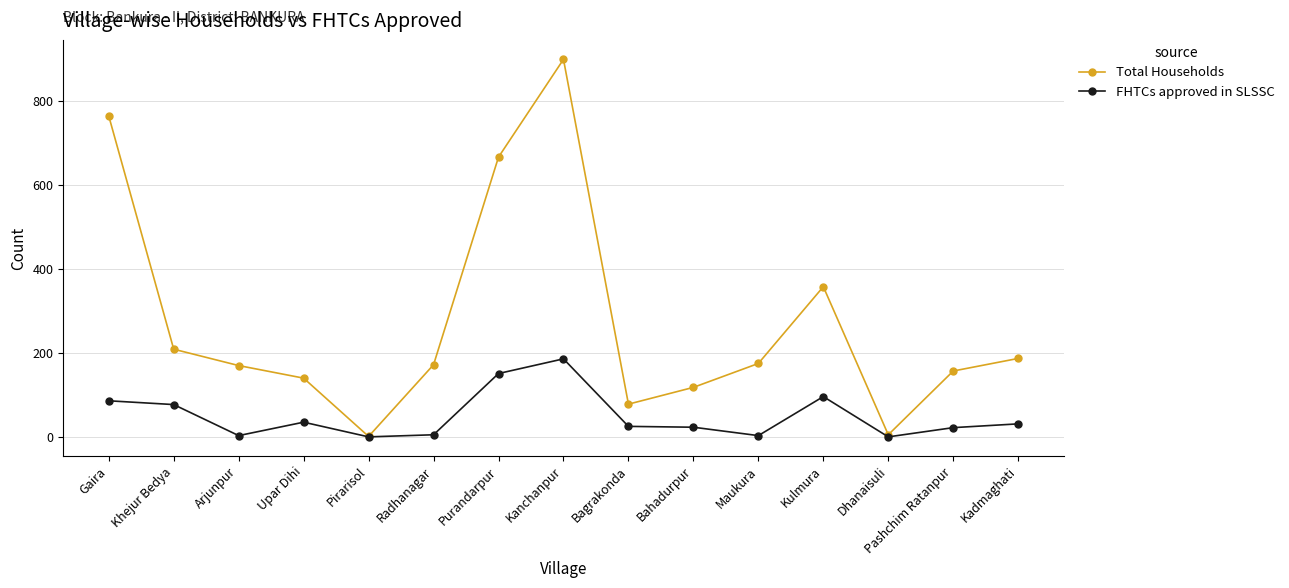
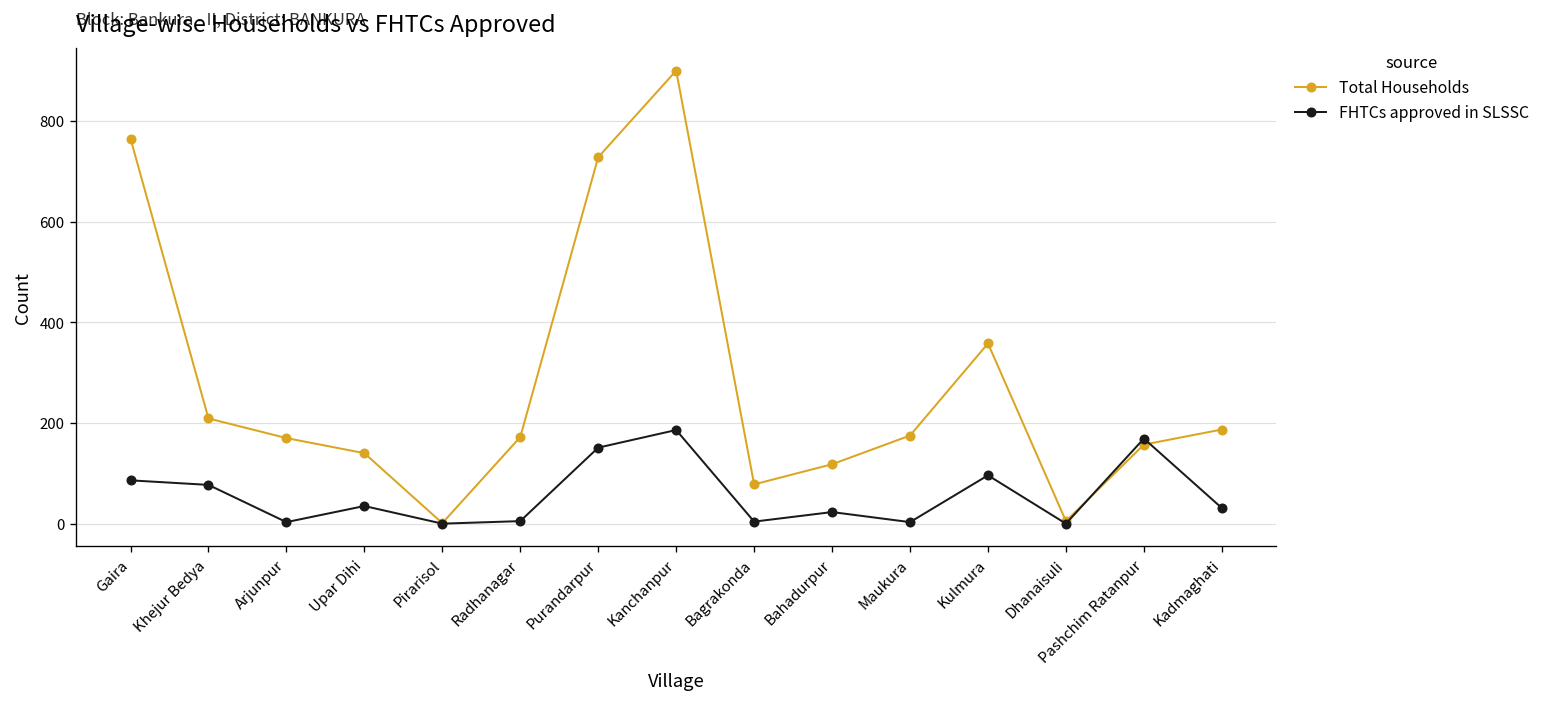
  {
    "Total Households": {
      "Gaira": 770,
      "Khejur Bedya": 210,
      "Arjunpur": 170,
      "Upar Dihi": 140,
      "Radhanagar": 170,
-     "Purandarpur": 670,
+     "Purandarpur": 730,
      "Kanchanpur": 900,
      "Bagrakonda": 80,
      "Bahadurpur": 120,
      "Maukura": 180,
      "Kulmura": 360,
      "Pashchim Ratanpur": 160,
      "Kadmaghati": 190
    },
    "FHTCs approved in SLSSC": {
      "Gaira": 90,
      "Khejur Bedya": 80,
      "Arjunpur": 0,
      "Upar Dihi": 40,
      "Radhanagar": 10,
      "Purandarpur": 150,
      "Kanchanpur": 190,
-     "Bagrakonda": 30,
+     "Bagrakonda": 0,
      "Bahadurpur": 20,
      "Maukura": 0,
      "Kulmura": 100,
-     "Pashchim Ratanpur": 20,
+     "Pashchim Ratanpur": 170,
      "Kadmaghati": 30
    }
  }
